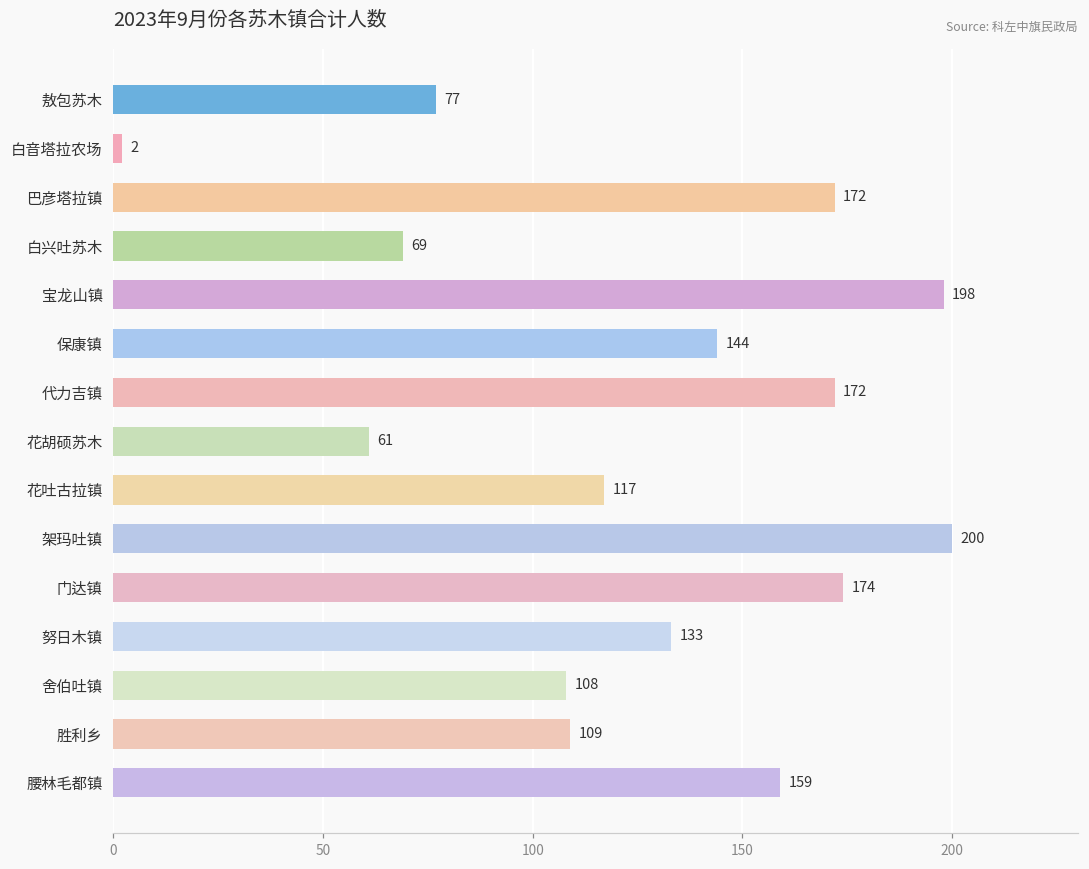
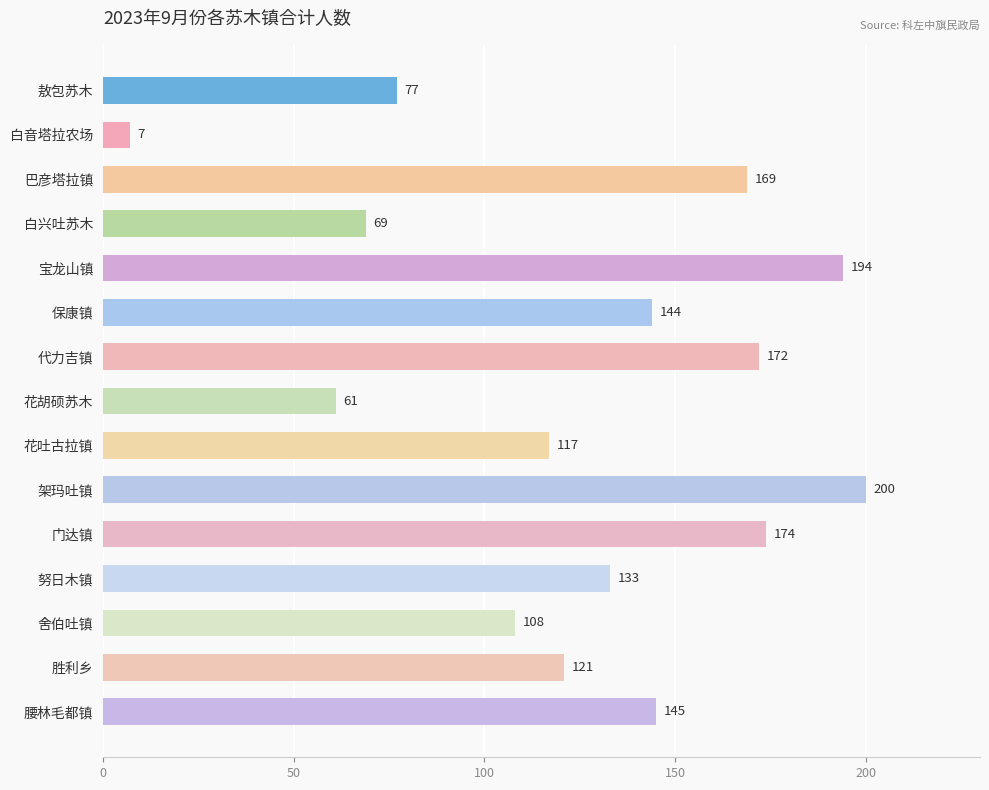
  {
    "敖包苏木": 77,
-   "白音塔拉农场": 2,
-   "巴彦塔拉镇": 172,
+   "白音塔拉农场": 7,
+   "巴彦塔拉镇": 169,
    "白兴吐苏木": 69,
-   "宝龙山镇": 198,
+   "宝龙山镇": 194,
    "保康镇": 144,
    "代力吉镇": 172,
    "花胡硕苏木": 61,
    "花吐古拉镇": 117,
    "架玛吐镇": 200,
    "门达镇": 174,
    "努日木镇": 133,
    "舍伯吐镇": 108,
-   "胜利乡": 109,
-   "腰林毛都镇": 159
+   "胜利乡": 121,
+   "腰林毛都镇": 145
  }
